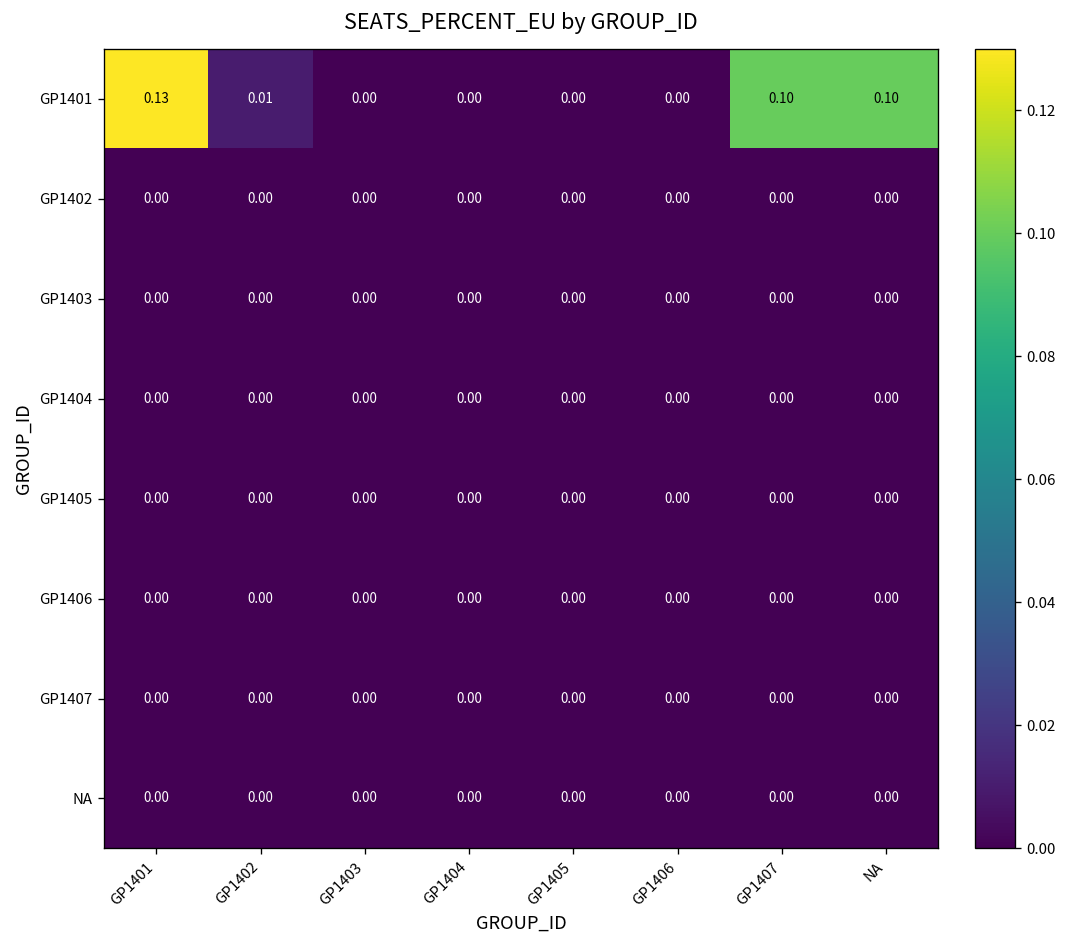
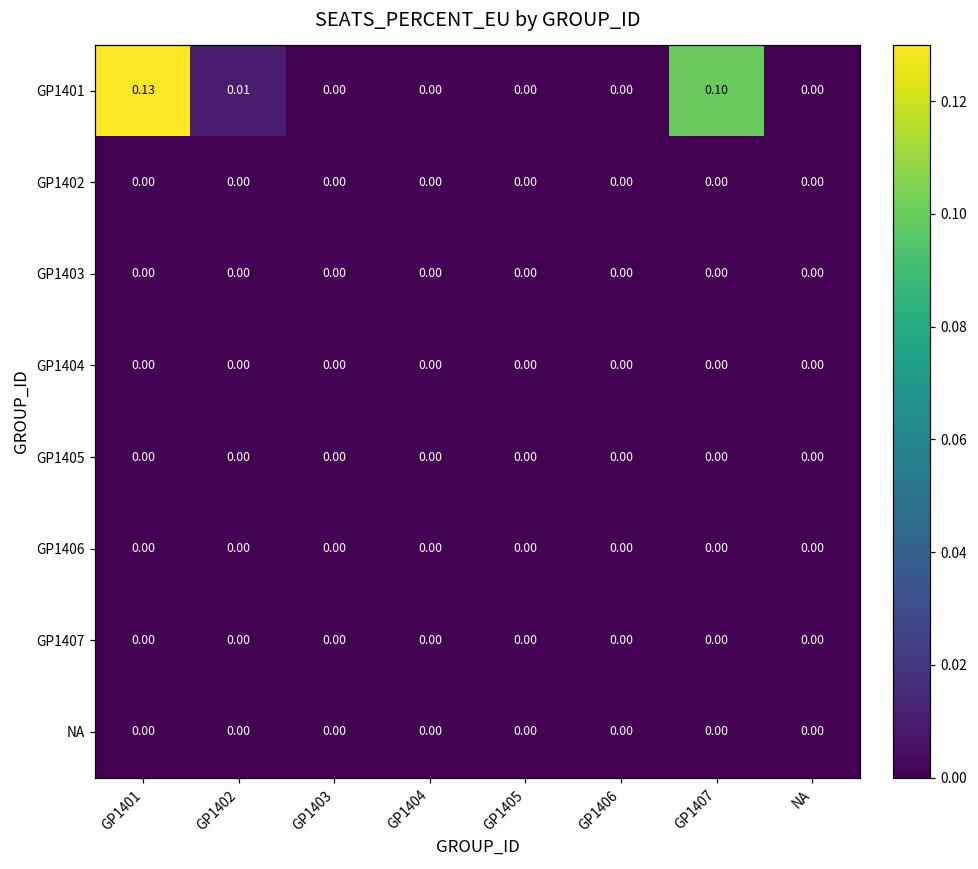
  {
    "GP1401": {
      "GP1401": 0.13,
      "GP1402": 0.01,
      "GP1403": 0.00,
      "GP1404": 0.00,
      "GP1405": 0.00,
      "GP1406": 0.00,
      "GP1407": 0.10,
-     "NA": 0.10
+     "NA": 0.00
    },
    "GP1402": {
      "GP1401": 0.00,
      "GP1402": 0.00,
      "GP1403": 0.00,
      "GP1404": 0.00,
      "GP1405": 0.00,
      "GP1406": 0.00,
      "GP1407": 0.00,
      "NA": 0.00
    },
    "GP1403": {
      "GP1401": 0.00,
      "GP1402": 0.00,
      "GP1403": 0.00,
      "GP1404": 0.00,
      "GP1405": 0.00,
      "GP1406": 0.00,
      "GP1407": 0.00,
      "NA": 0.00
    },
    "GP1404": {
      "GP1401": 0.00,
      "GP1402": 0.00,
      "GP1403": 0.00,
      "GP1404": 0.00,
      "GP1405": 0.00,
      "GP1406": 0.00,
      "GP1407": 0.00,
      "NA": 0.00
    },
    "GP1405": {
      "GP1401": 0.00,
      "GP1402": 0.00,
      "GP1403": 0.00,
      "GP1404": 0.00,
      "GP1405": 0.00,
      "GP1406": 0.00,
      "GP1407": 0.00,
      "NA": 0.00
    },
    "GP1406": {
      "GP1401": 0.00,
      "GP1402": 0.00,
      "GP1403": 0.00,
      "GP1404": 0.00,
      "GP1405": 0.00,
      "GP1406": 0.00,
      "GP1407": 0.00,
      "NA": 0.00
    },
    "GP1407": {
      "GP1401": 0.00,
      "GP1402": 0.00,
      "GP1403": 0.00,
      "GP1404": 0.00,
      "GP1405": 0.00,
      "GP1406": 0.00,
      "GP1407": 0.00,
      "NA": 0.00
    },
    "NA": {
      "GP1401": 0.00,
      "GP1402": 0.00,
      "GP1403": 0.00,
      "GP1404": 0.00,
      "GP1405": 0.00,
      "GP1406": 0.00,
      "GP1407": 0.00,
      "NA": 0.00
    }
  }
